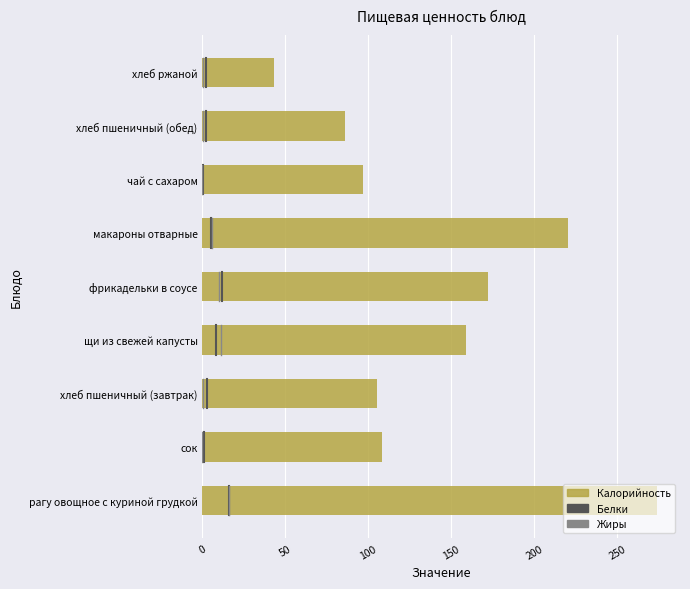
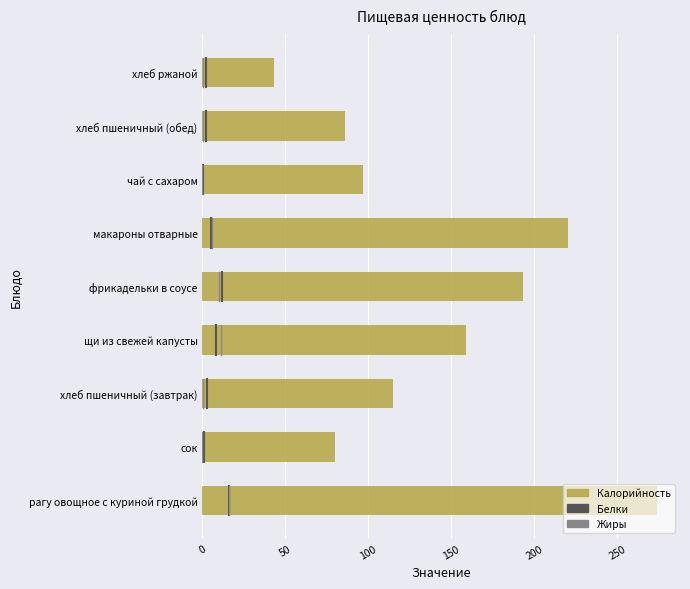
  {
    "Калорийность": {
      "хлеб ржаной": 43,
      "хлеб пшеничный (обед)": 86,
      "чай с сахаром": 97,
      "макароны отварные": 220,
-     "фрикадельки в соусе": 172,
+     "фрикадельки в соусе": 193,
      "щи из свежей капусты": 159,
-     "хлеб пшеничный (завтрак)": 105,
-     "сок": 108
+     "хлеб пшеничный (завтрак)": 115,
+     "сок": 80
    }
  }
